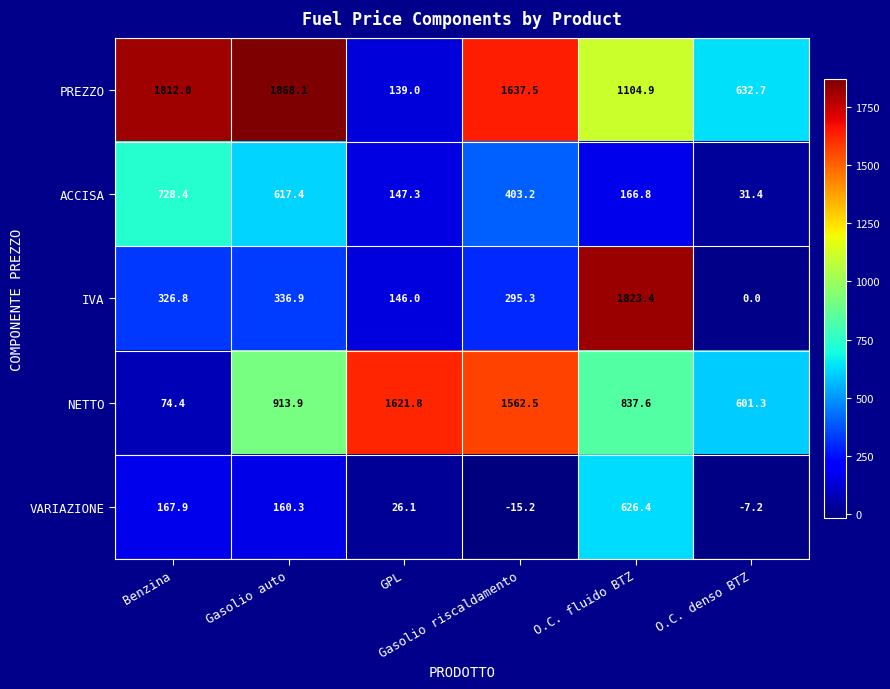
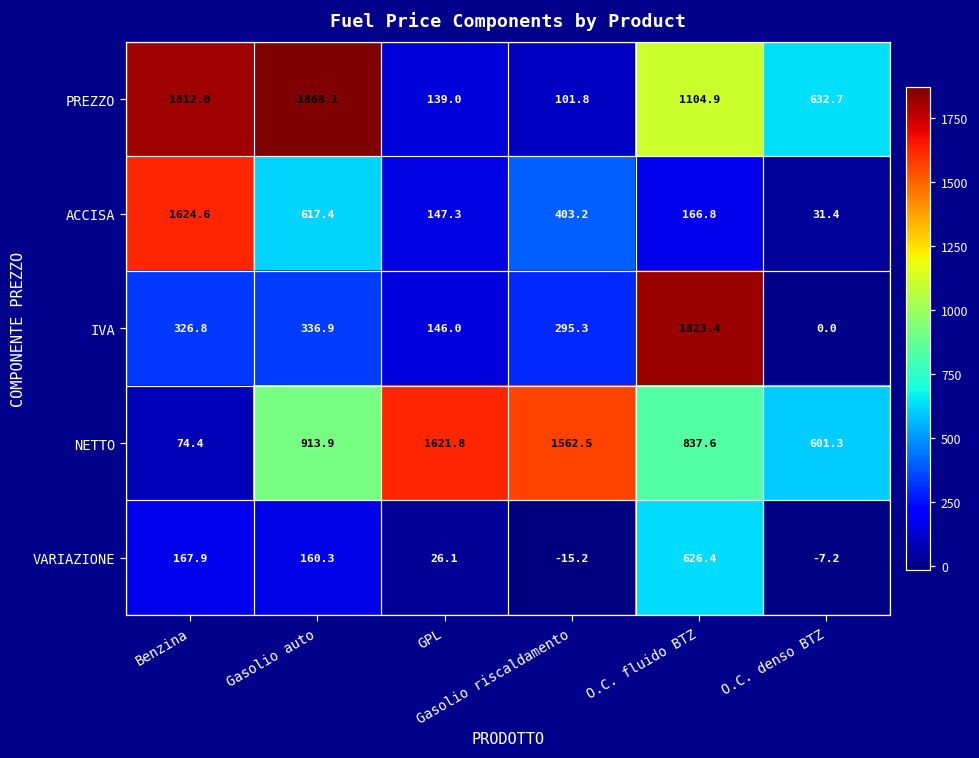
  {
    "PREZZO": {
      "Benzina": 1812.0,
      "Gasolio auto": 1868.1,
      "GPL": 139.0,
-     "Gasolio riscaldamento": 1637.5,
+     "Gasolio riscaldamento": 101.8,
      "O.C. fluido BTZ": 1104.9,
      "O.C. denso BTZ": 632.7
    },
    "ACCISA": {
-     "Benzina": 728.4,
+     "Benzina": 1624.6,
      "Gasolio auto": 617.4,
      "GPL": 147.3,
      "Gasolio riscaldamento": 403.2,
      "O.C. fluido BTZ": 166.8,
      "O.C. denso BTZ": 31.4
    },
    "IVA": {
      "Benzina": 326.8,
      "Gasolio auto": 336.9,
      "GPL": 146.0,
      "Gasolio riscaldamento": 295.3,
      "O.C. fluido BTZ": 1823.4,
      "O.C. denso BTZ": 0.0
    },
    "NETTO": {
      "Benzina": 74.4,
      "Gasolio auto": 913.9,
      "GPL": 1621.8,
      "Gasolio riscaldamento": 1562.5,
      "O.C. fluido BTZ": 837.6,
      "O.C. denso BTZ": 601.3
    },
    "VARIAZIONE": {
      "Benzina": 167.9,
      "Gasolio auto": 160.3,
      "GPL": 26.1,
      "Gasolio riscaldamento": -15.2,
      "O.C. fluido BTZ": 626.4,
      "O.C. denso BTZ": -7.2
    }
  }
